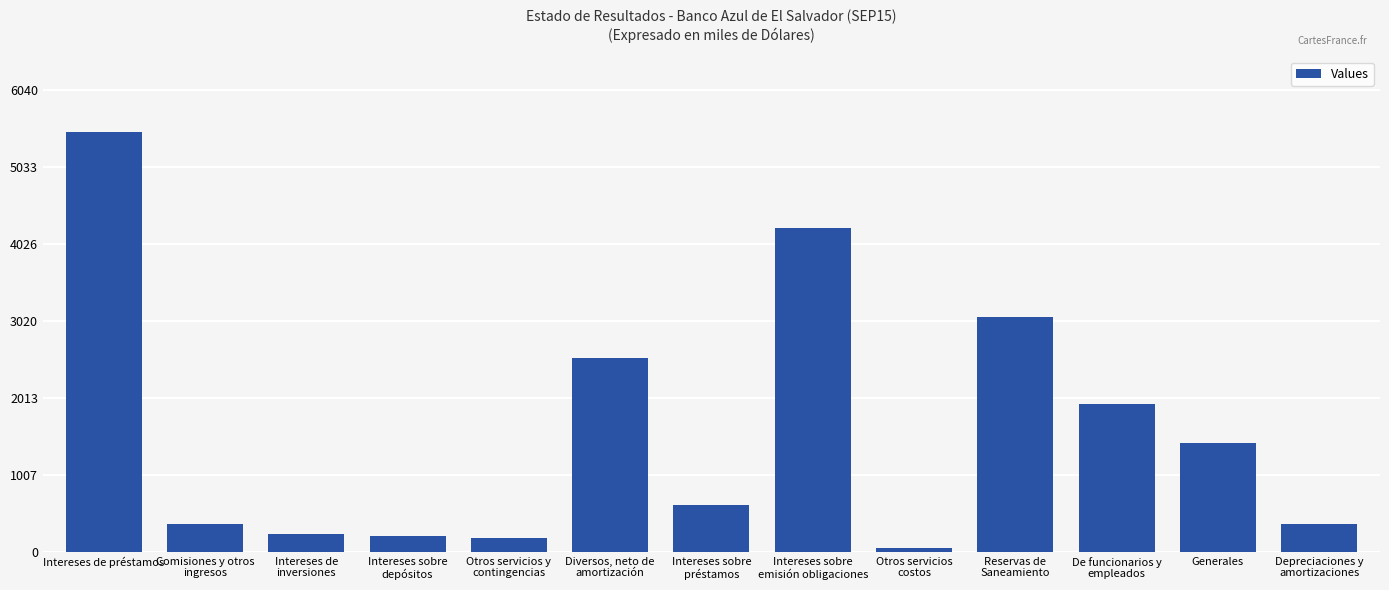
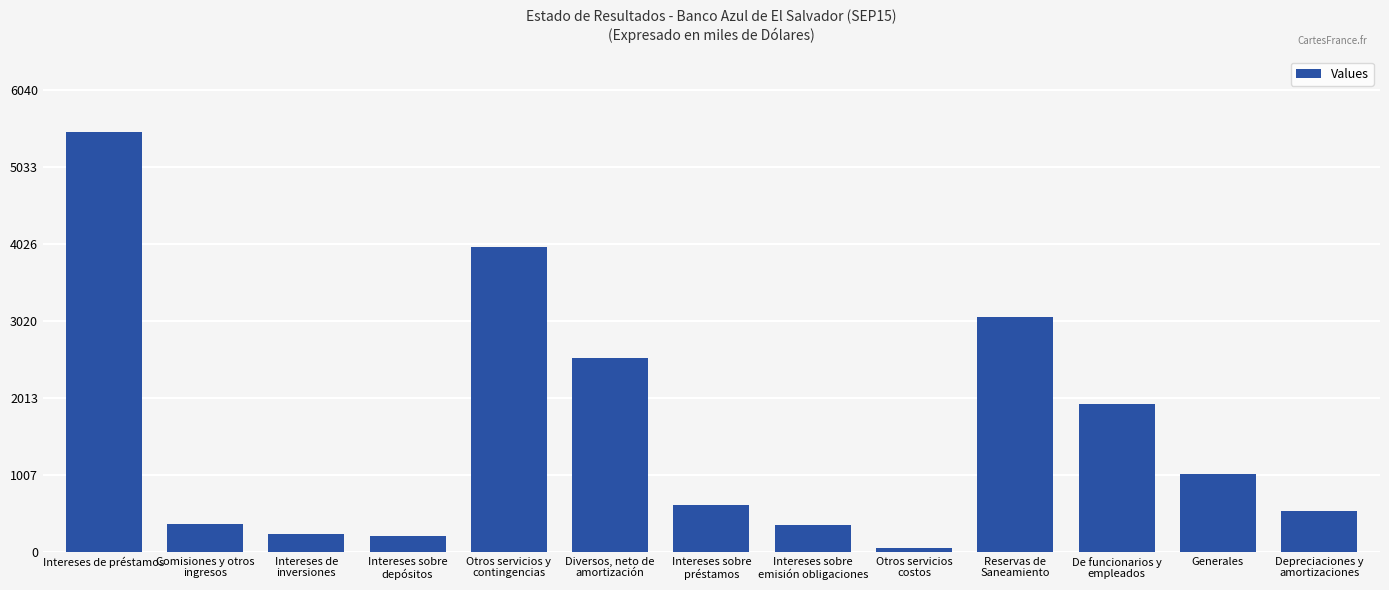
  {
    "Intereses de préstamos": 5500,
    "Comisiones y otros ingresos": 400,
    "Intereses de inversiones": 200,
    "Intereses sobre depósitos": 200,
-   "Otros servicios y contingencias": 200,
+   "Otros servicios y contingencias": 4000,
    "Diversos, neto de amortización": 2500,
    "Intereses sobre préstamos": 600,
-   "Intereses sobre emisión obligaciones": 4200,
+   "Intereses sobre emisión obligaciones": 400,
    "Otros servicios costos": 100,
    "Reservas de Saneamiento": 3100,
    "De funcionarios y empleados": 1900,
-   "Generales": 1400,
-   "Depreciaciones y amortizaciones": 400
+   "Generales": 1000,
+   "Depreciaciones y amortizaciones": 500
  }
